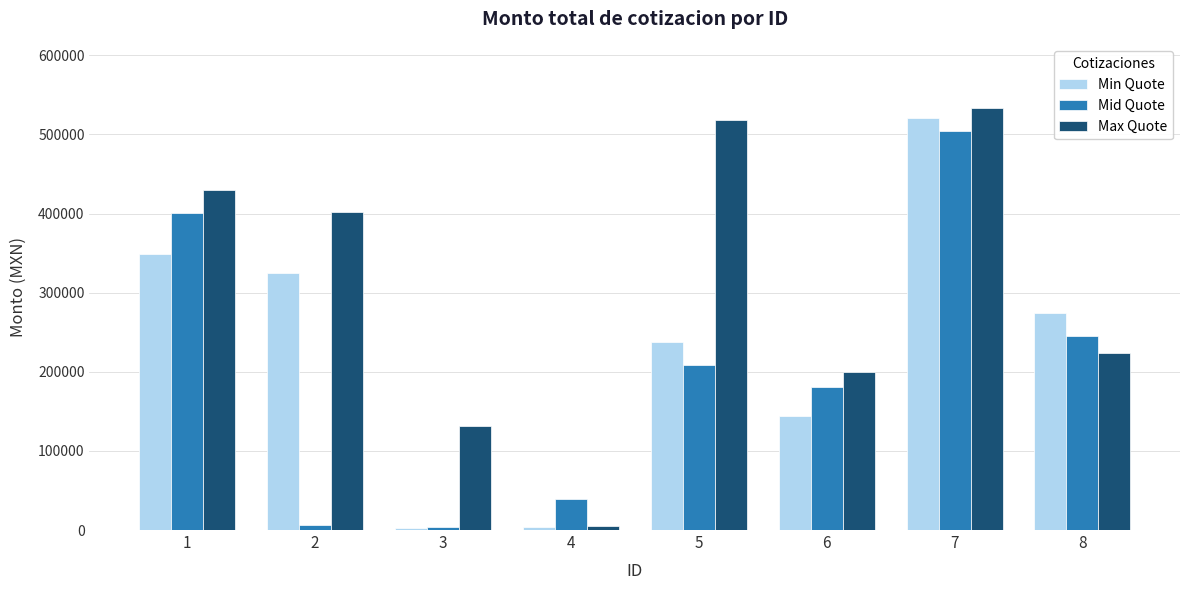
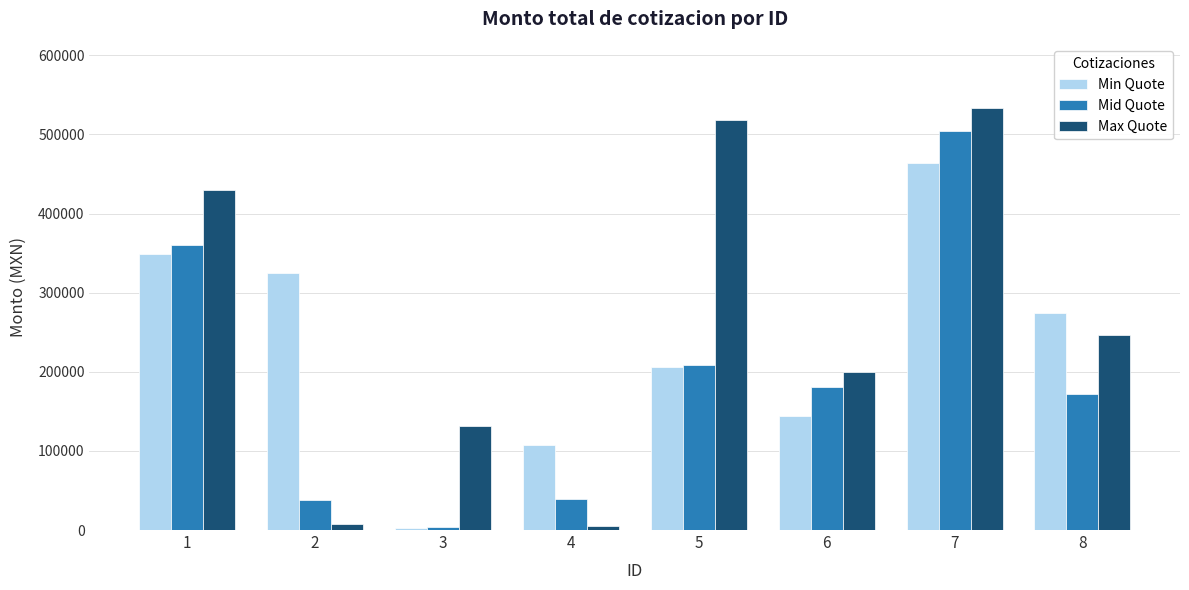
  {
    "Min Quote": {
      "1": 350000,
      "2": 330000,
-     "4": 0,
-     "5": 240000,
+     "4": 110000,
+     "5": 210000,
      "6": 140000,
-     "7": 520000,
+     "7": 460000,
      "8": 270000
    },
    "Mid Quote": {
-     "1": 400000,
-     "2": 10000,
+     "1": 360000,
+     "2": 40000,
      "3": 0,
      "4": 40000,
      "5": 210000,
      "6": 180000,
      "7": 500000,
-     "8": 250000
+     "8": 170000
    },
    "Max Quote": {
      "1": 430000,
-     "2": 400000,
+     "2": 10000,
      "3": 130000,
      "4": 10000,
      "5": 520000,
      "6": 200000,
      "7": 530000,
-     "8": 220000
+     "8": 250000
    }
  }
